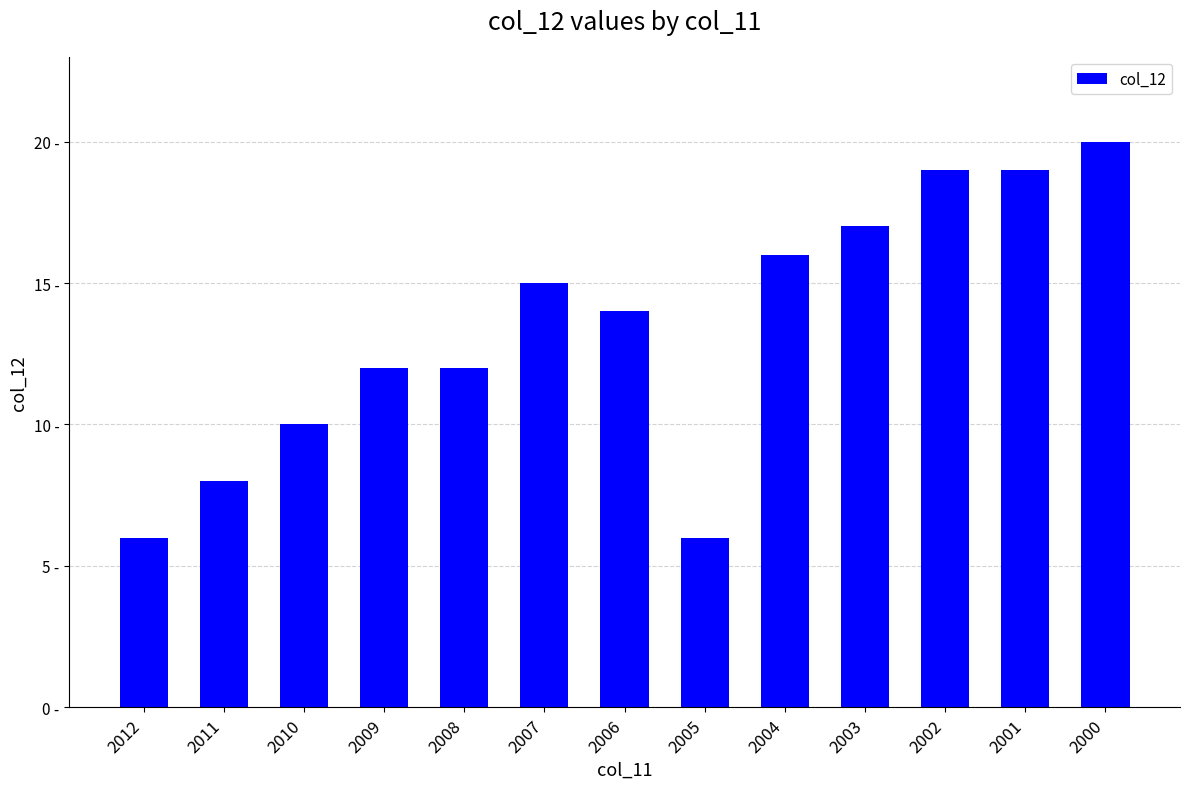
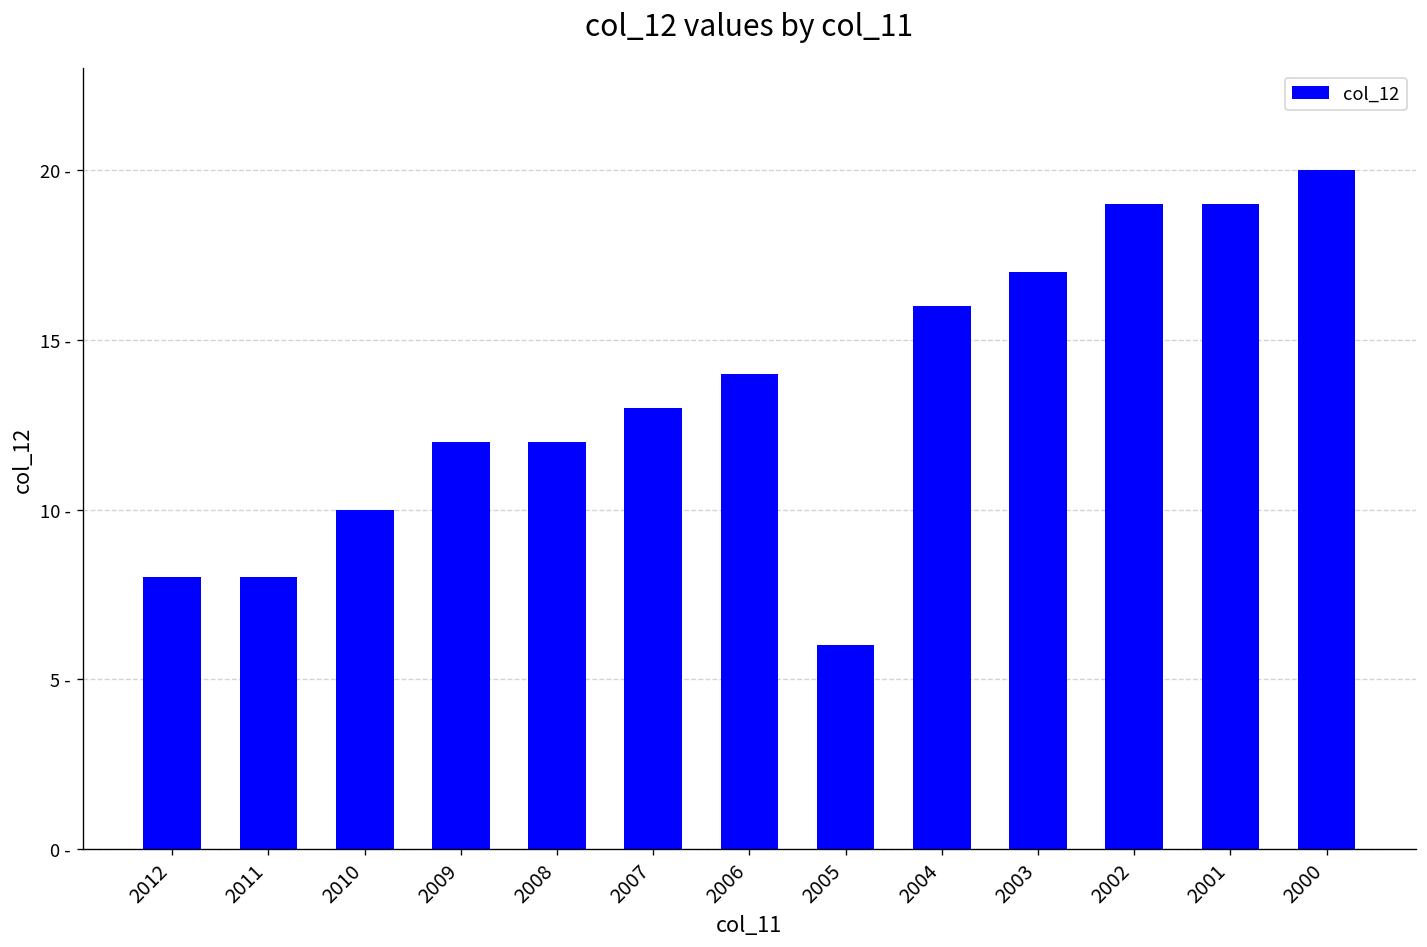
  {
-   "2012": "6 -",
+   "2012": "8 -",
    "2011": "8 -",
    "2010": "10 -",
    "2009": "12 -",
    "2008": "12 -",
-   "2007": "15 -",
+   "2007": "13 -",
    "2006": "14 -",
    "2005": "6 -",
    "2004": "16 -",
    "2003": "17 -",
    "2002": "19 -",
    "2001": "19 -",
    "2000": "20 -"
  }
